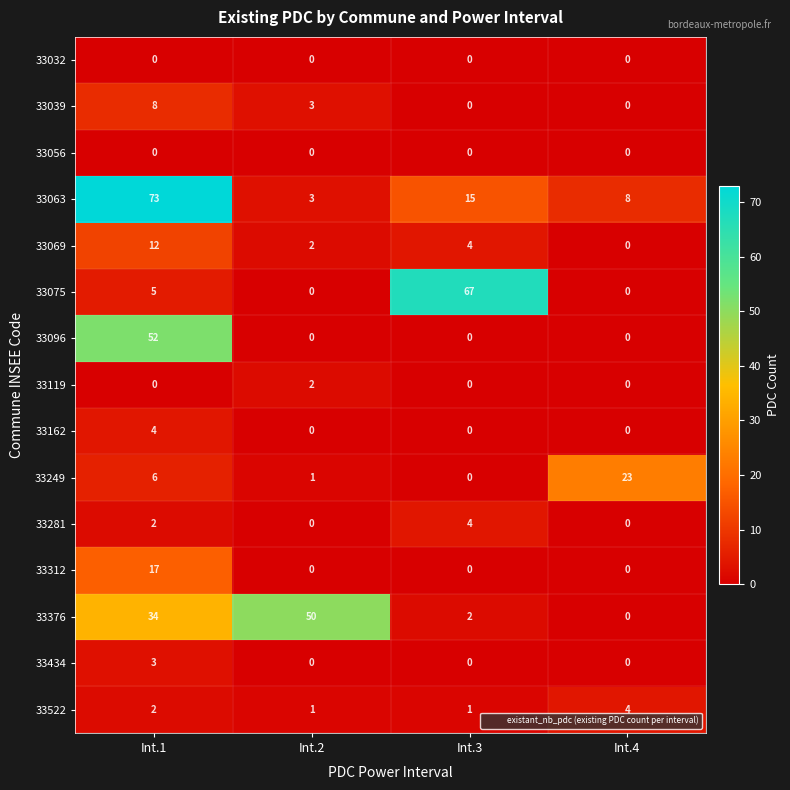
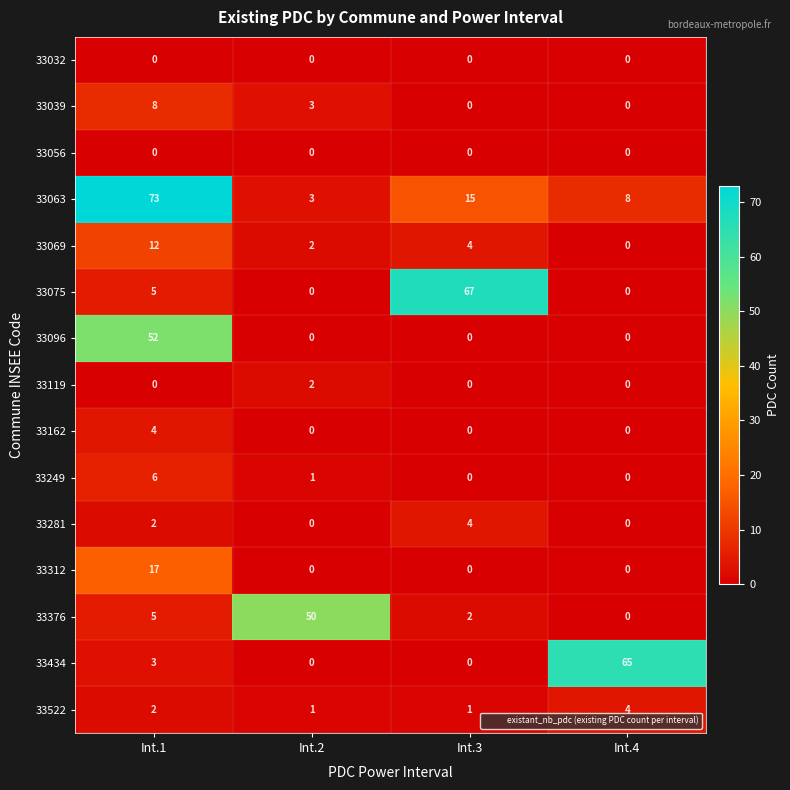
  {
    "33032": {
      "Int.1": 0,
      "Int.2": 0,
      "Int.3": 0,
      "Int.4": 0
    },
    "33039": {
      "Int.1": 8,
      "Int.2": 3,
      "Int.3": 0,
      "Int.4": 0
    },
    "33056": {
      "Int.1": 0,
      "Int.2": 0,
      "Int.3": 0,
      "Int.4": 0
    },
    "33063": {
      "Int.1": 73,
      "Int.2": 3,
      "Int.3": 15,
      "Int.4": 8
    },
    "33069": {
      "Int.1": 12,
      "Int.2": 2,
      "Int.3": 4,
      "Int.4": 0
    },
    "33075": {
      "Int.1": 5,
      "Int.2": 0,
      "Int.3": 67,
      "Int.4": 0
    },
    "33096": {
      "Int.1": 52,
      "Int.2": 0,
      "Int.3": 0,
      "Int.4": 0
    },
    "33119": {
      "Int.1": 0,
      "Int.2": 2,
      "Int.3": 0,
      "Int.4": 0
    },
    "33162": {
      "Int.1": 4,
      "Int.2": 0,
      "Int.3": 0,
      "Int.4": 0
    },
    "33249": {
      "Int.1": 6,
      "Int.2": 1,
      "Int.3": 0,
-     "Int.4": 23
+     "Int.4": 0
    },
    "33281": {
      "Int.1": 2,
      "Int.2": 0,
      "Int.3": 4,
      "Int.4": 0
    },
    "33312": {
      "Int.1": 17,
      "Int.2": 0,
      "Int.3": 0,
      "Int.4": 0
    },
    "33376": {
-     "Int.1": 34,
+     "Int.1": 5,
      "Int.2": 50,
      "Int.3": 2,
      "Int.4": 0
    },
    "33434": {
      "Int.1": 3,
      "Int.2": 0,
      "Int.3": 0,
-     "Int.4": 0
+     "Int.4": 65
    },
    "33522": {
      "Int.1": 2,
      "Int.2": 1,
      "Int.3": 1
    }
  }
